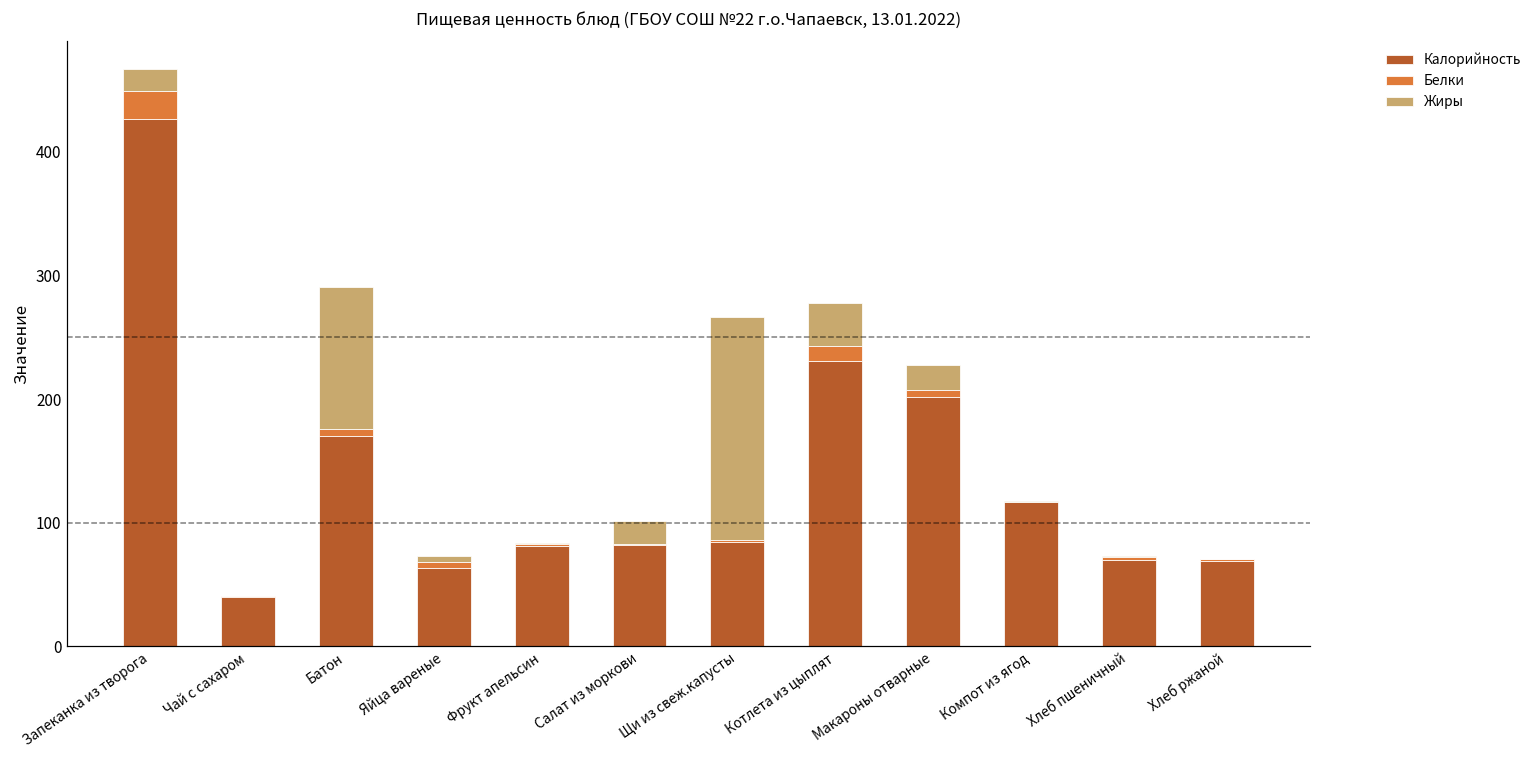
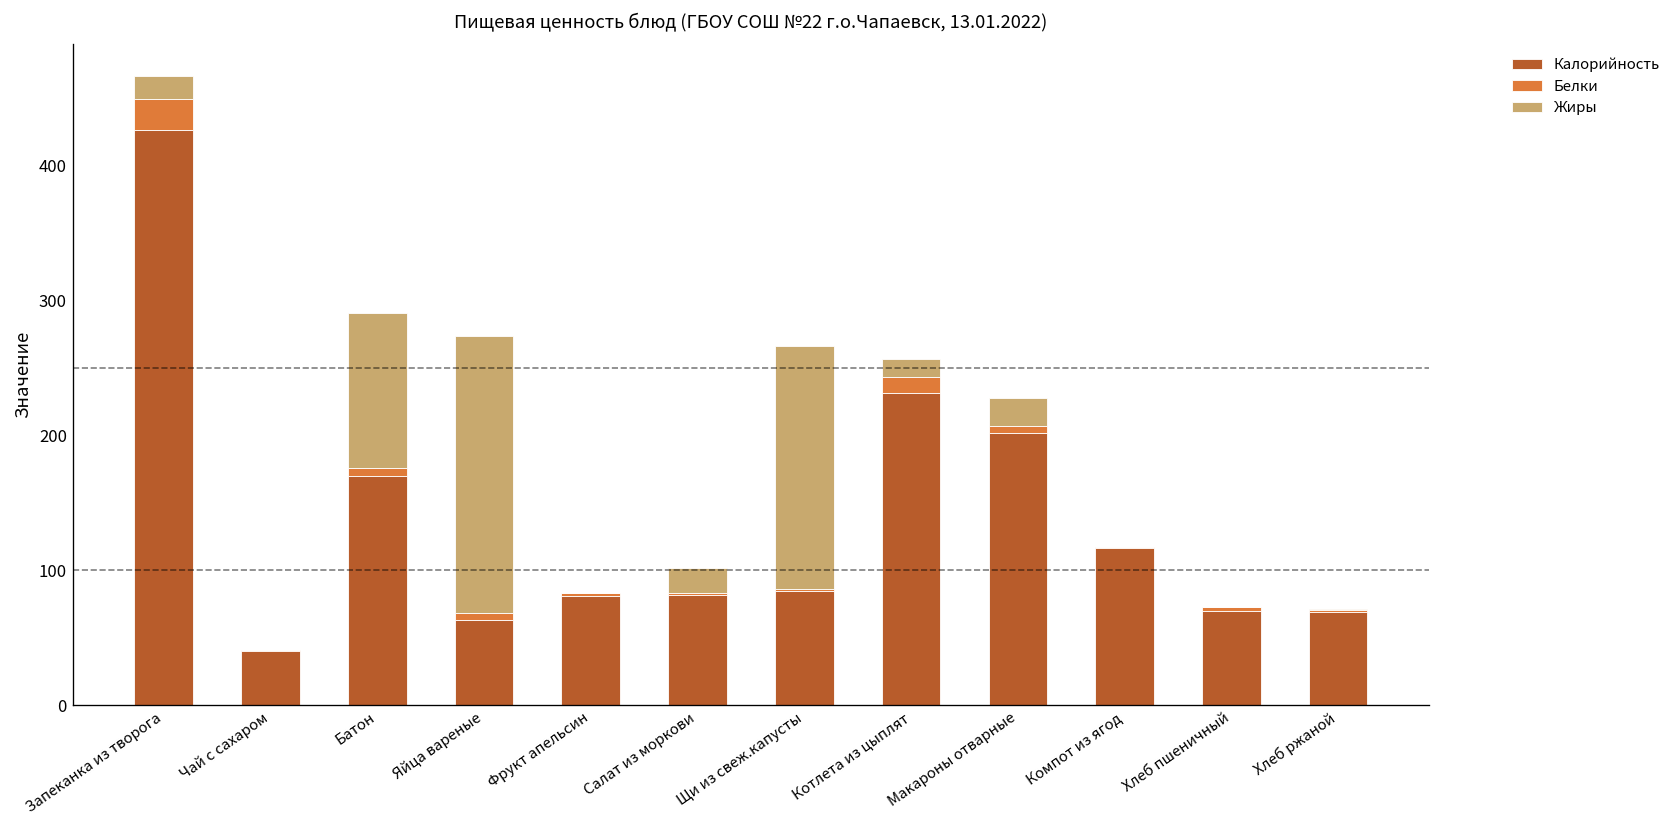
  {
    "Жиры": {
      "Запеканка из творога": 17,
      "Чай с сахаром": 0,
      "Батон": 115,
-     "Яйца вареные": 5,
+     "Яйца вареные": 206,
      "Салат из моркови": 19,
      "Щи из свеж.капусты": 180,
-     "Котлета из цыплят": 34,
+     "Котлета из цыплят": 14,
      "Макароны отварные": 20
    }
  }
